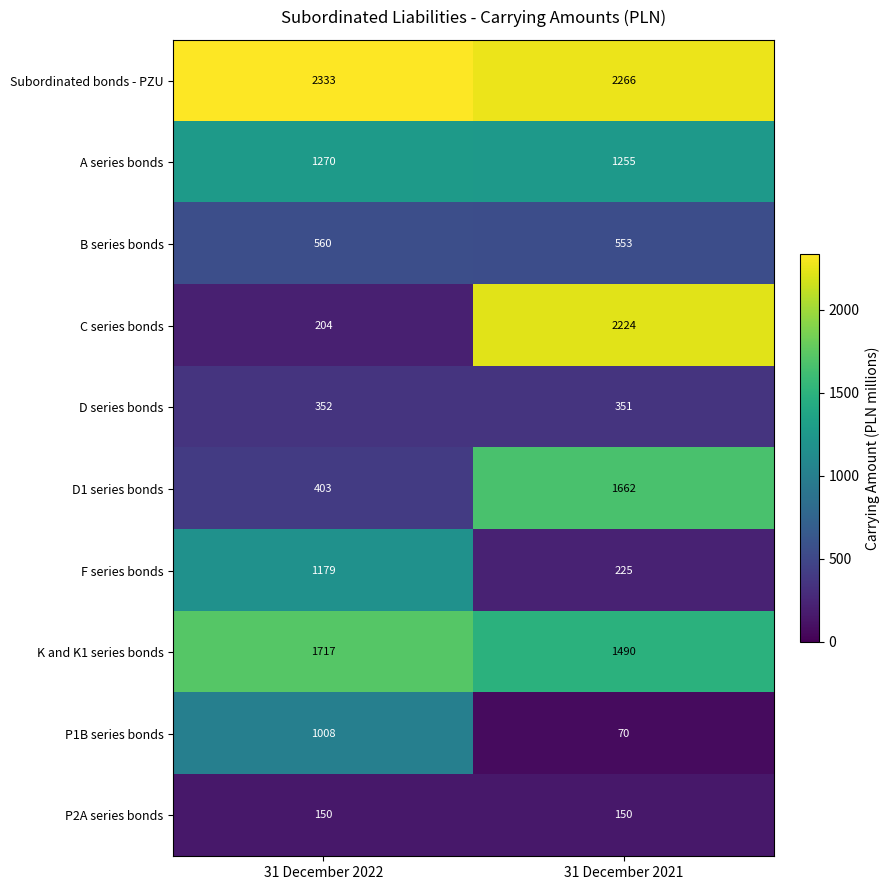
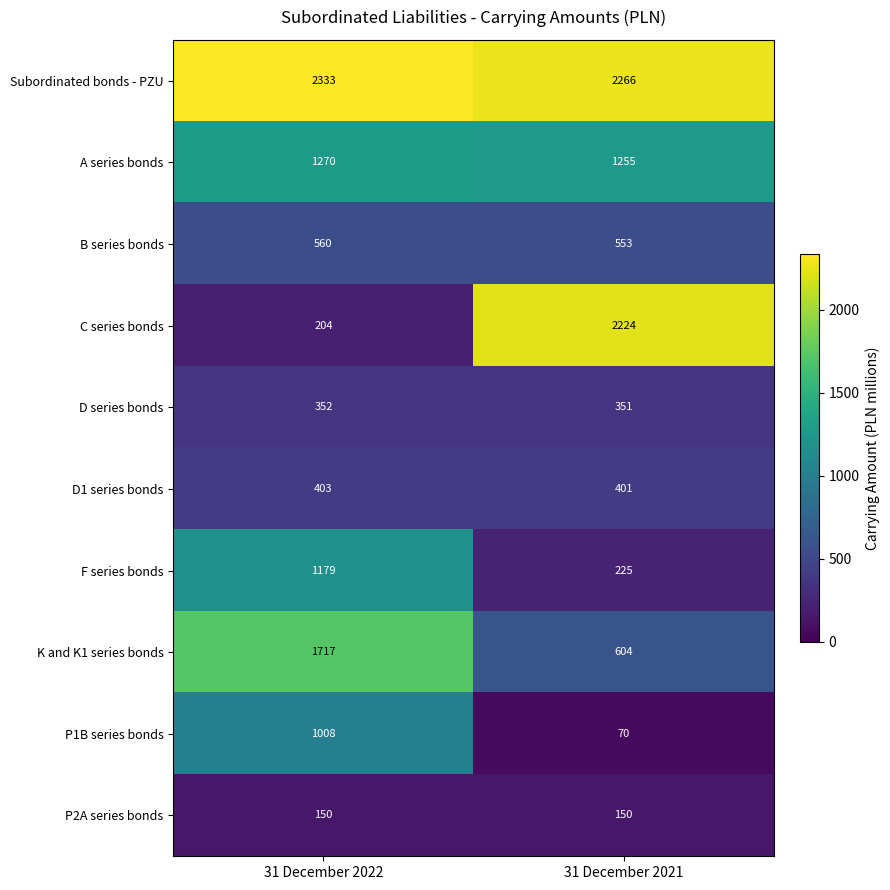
  {
    "Subordinated bonds - PZU": {
      "31 December 2022": 2333,
      "31 December 2021": 2266
    },
    "A series bonds": {
      "31 December 2022": 1270,
      "31 December 2021": 1255
    },
    "B series bonds": {
      "31 December 2022": 560,
      "31 December 2021": 553
    },
    "C series bonds": {
      "31 December 2022": 204,
      "31 December 2021": 2224
    },
    "D series bonds": {
      "31 December 2022": 352,
      "31 December 2021": 351
    },
    "D1 series bonds": {
      "31 December 2022": 403,
-     "31 December 2021": 1662
+     "31 December 2021": 401
    },
    "F series bonds": {
      "31 December 2022": 1179,
      "31 December 2021": 225
    },
    "K and K1 series bonds": {
      "31 December 2022": 1717,
-     "31 December 2021": 1490
+     "31 December 2021": 604
    },
    "P1B series bonds": {
      "31 December 2022": 1008,
      "31 December 2021": 70
    },
    "P2A series bonds": {
      "31 December 2022": 150,
      "31 December 2021": 150
    }
  }
